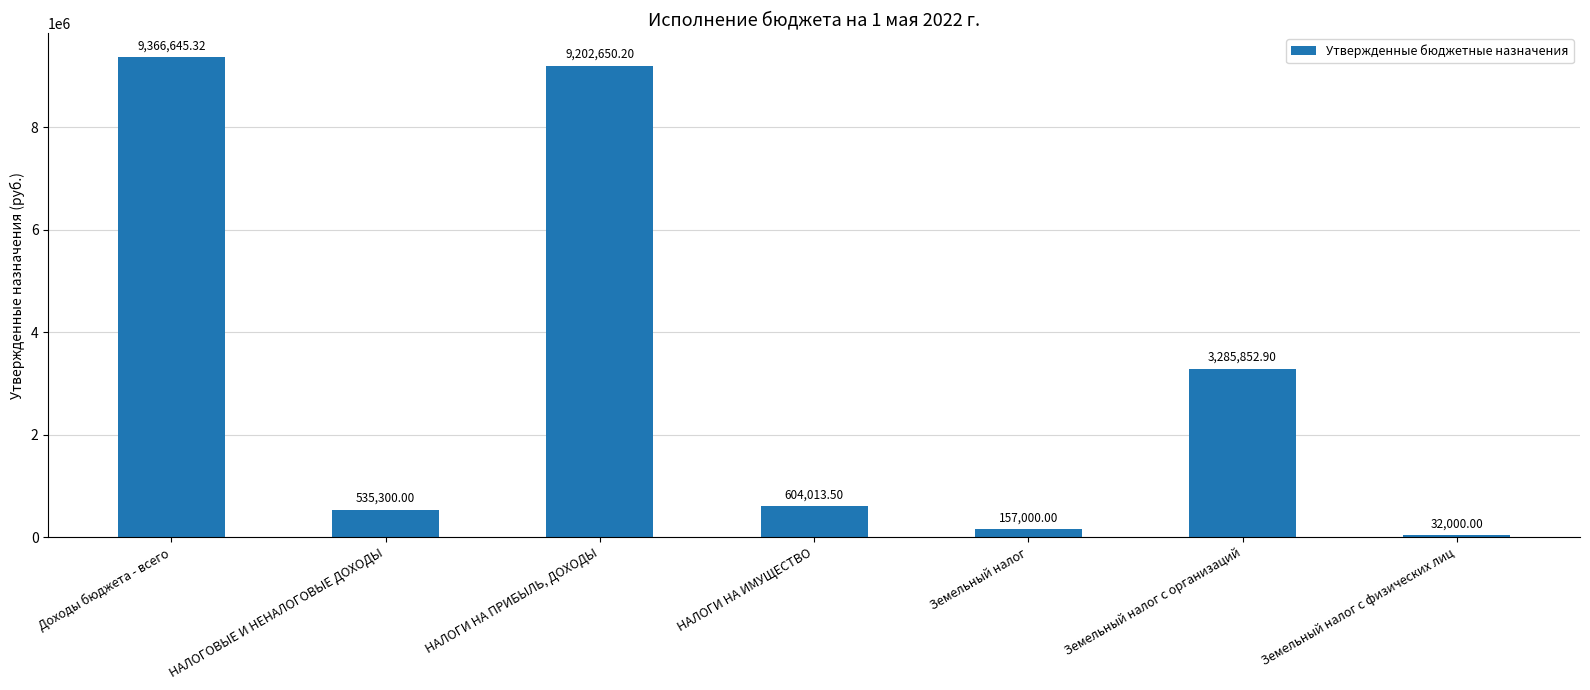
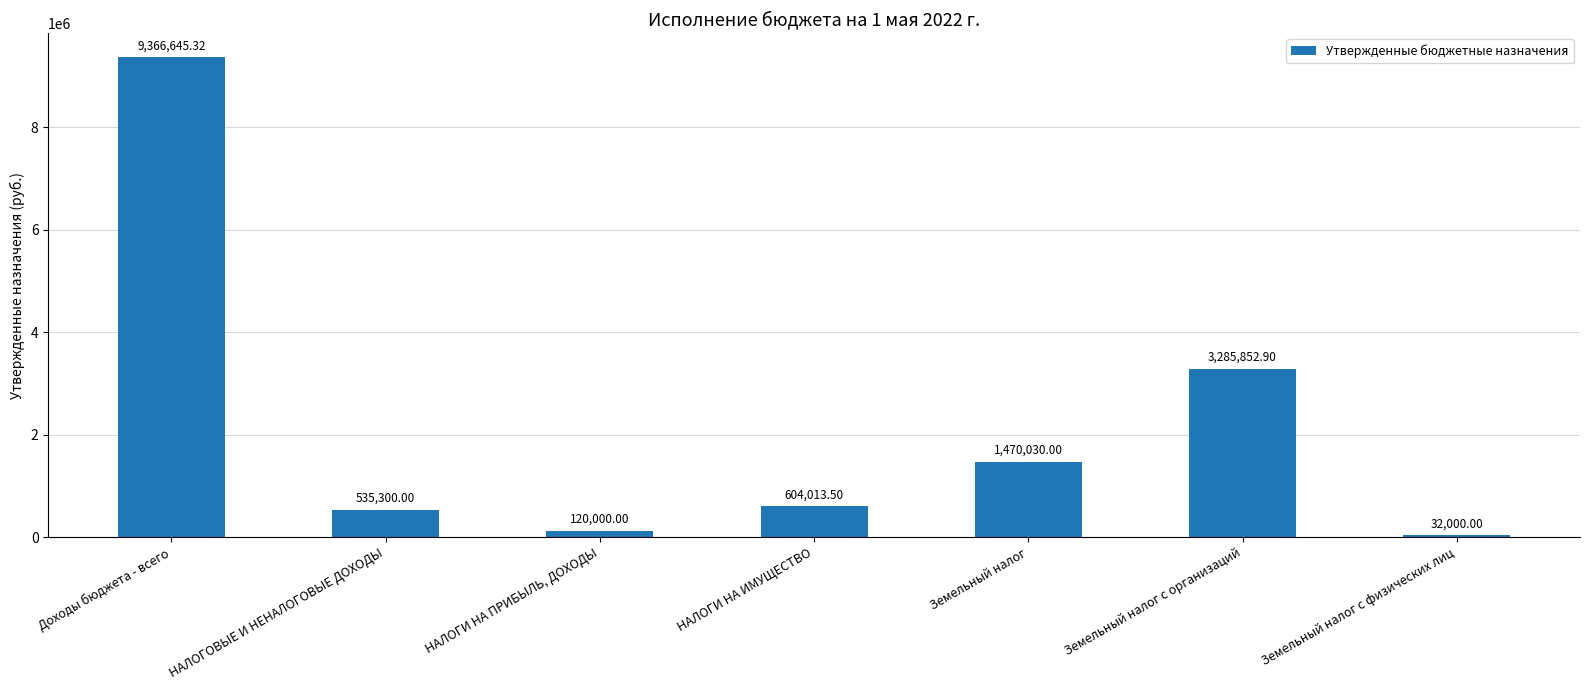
  {
    "Доходы бюджета - всего": "9,366,645.32",
    "НАЛОГОВЫЕ И НЕНАЛОГОВЫЕ ДОХОДЫ": "535,300.00",
-   "НАЛОГИ НА ПРИБЫЛЬ, ДОХОДЫ": "9,202,650.20",
+   "НАЛОГИ НА ПРИБЫЛЬ, ДОХОДЫ": "120,000.00",
    "НАЛОГИ НА ИМУЩЕСТВО": "604,013.50",
-   "Земельный налог": "157,000.00",
+   "Земельный налог": "1,470,030.00",
    "Земельный налог с организаций": "3,285,852.90",
    "Земельный налог с физических лиц": "32,000.00"
  }
